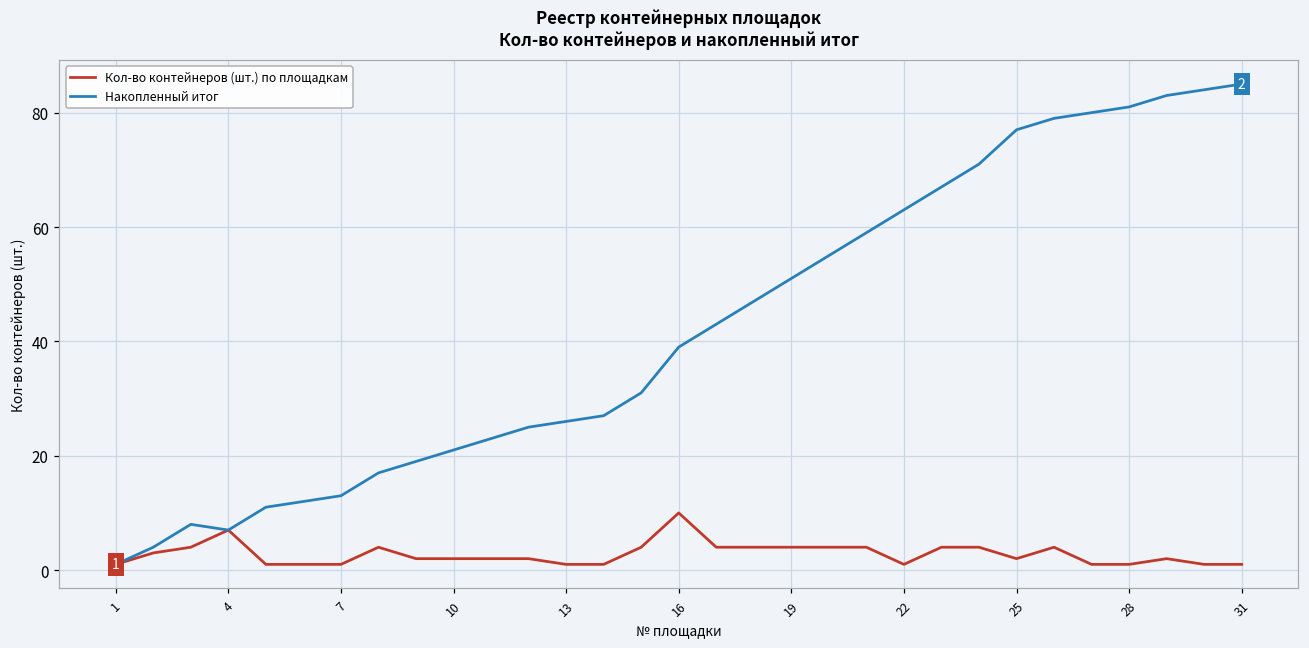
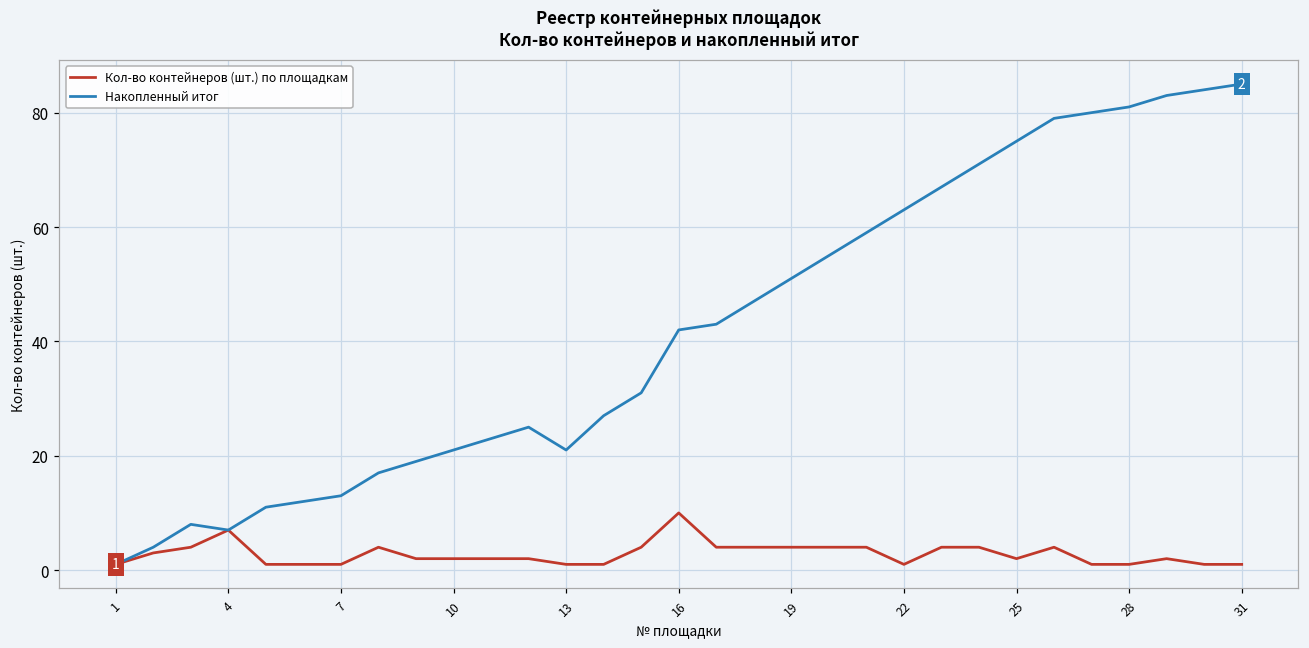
  {
    "Кол-во контейнеров (шт.) по площадкам": {
      "7": 1,
      "10": 2,
      "13": 1,
      "16": 10,
      "19": 4,
      "22": 1,
      "25": 2,
      "28": 1,
      "31": 1
    },
    "Накопленный итог": {
      "7": 13,
      "10": 21,
-     "13": 26,
-     "16": 39,
+     "13": 21,
+     "16": 42,
      "19": 51,
      "22": 63,
-     "25": 77,
+     "25": 75,
      "28": 81
    }
  }
